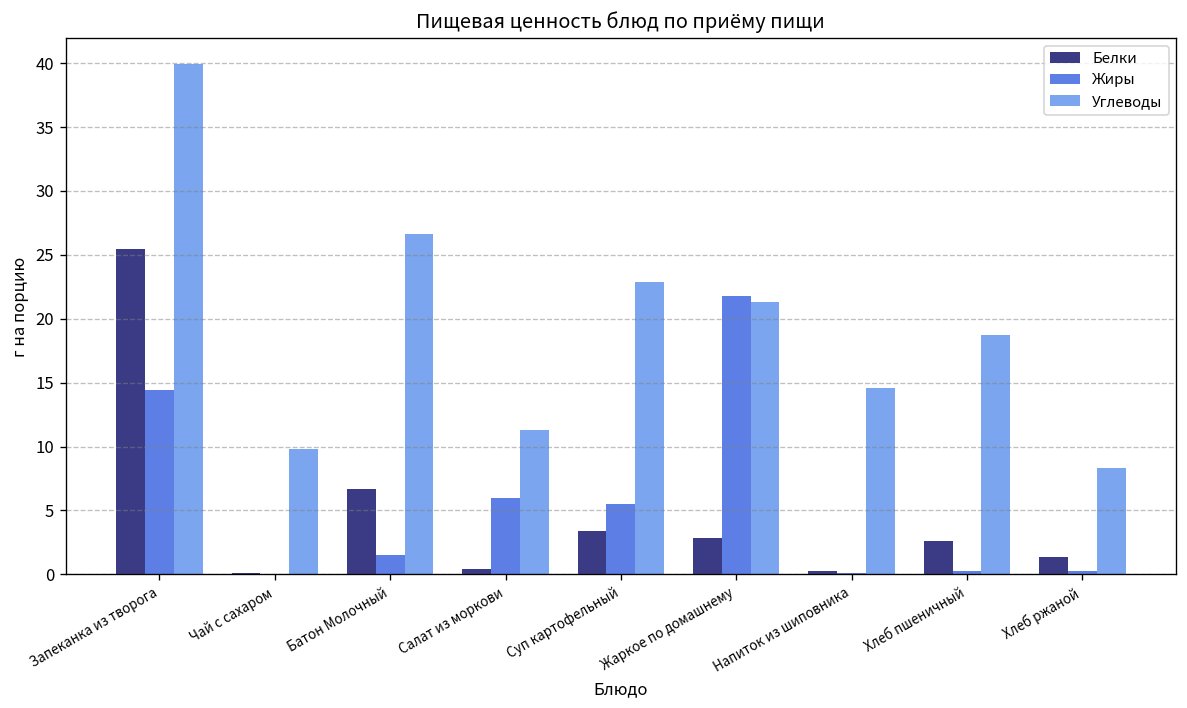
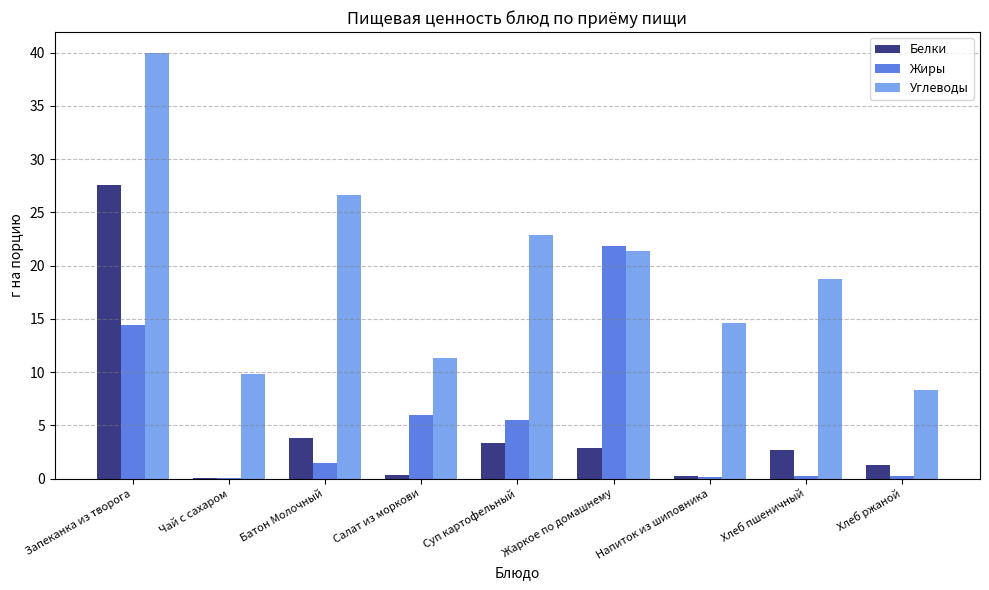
  {
    "Белки": {
-     "Запеканка из творога": 25.5,
-     "Батон Молочный": 6.7,
+     "Запеканка из творога": 27.5,
+     "Батон Молочный": 3.9,
      "Салат из моркови": 0.4,
      "Суп картофельный": 3.4,
      "Жаркое по домашнему": 2.8,
      "Напиток из шиповника": 0.2,
      "Хлеб пшеничный": 2.6,
      "Хлеб ржаной": 1.3
    }
  }
